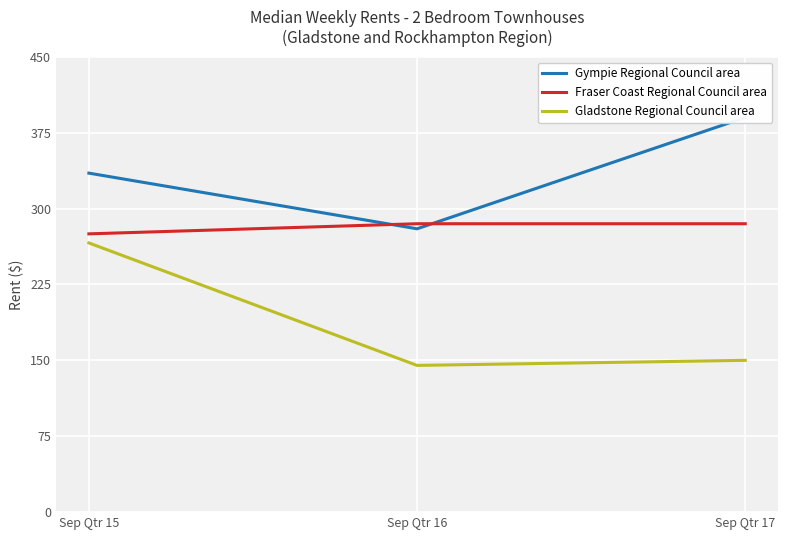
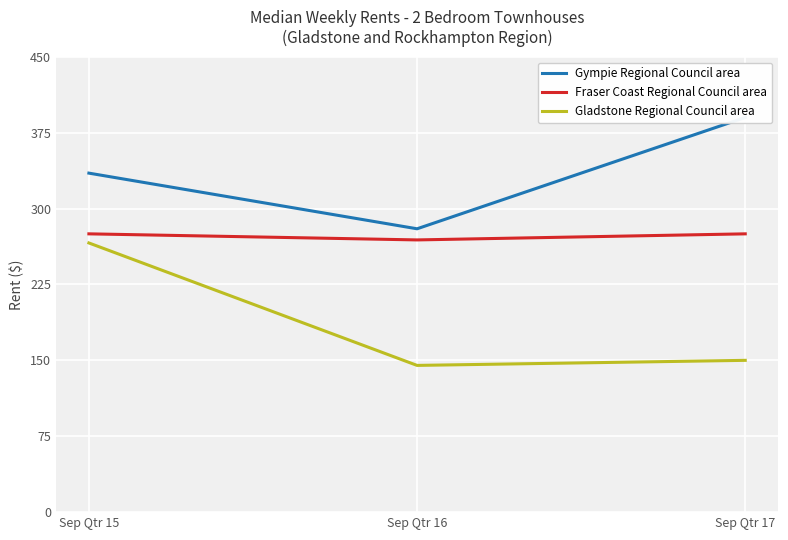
  {
    "Gympie Regional Council area": {
      "Sep Qtr 15": 335,
      "Sep Qtr 16": 280
    },
    "Fraser Coast Regional Council area": {
      "Sep Qtr 15": 275,
-     "Sep Qtr 16": 285,
-     "Sep Qtr 17": 285
+     "Sep Qtr 16": 269,
+     "Sep Qtr 17": 275
    },
    "Gladstone Regional Council area": {
      "Sep Qtr 15": 266,
      "Sep Qtr 16": 145,
      "Sep Qtr 17": 150
    }
  }
